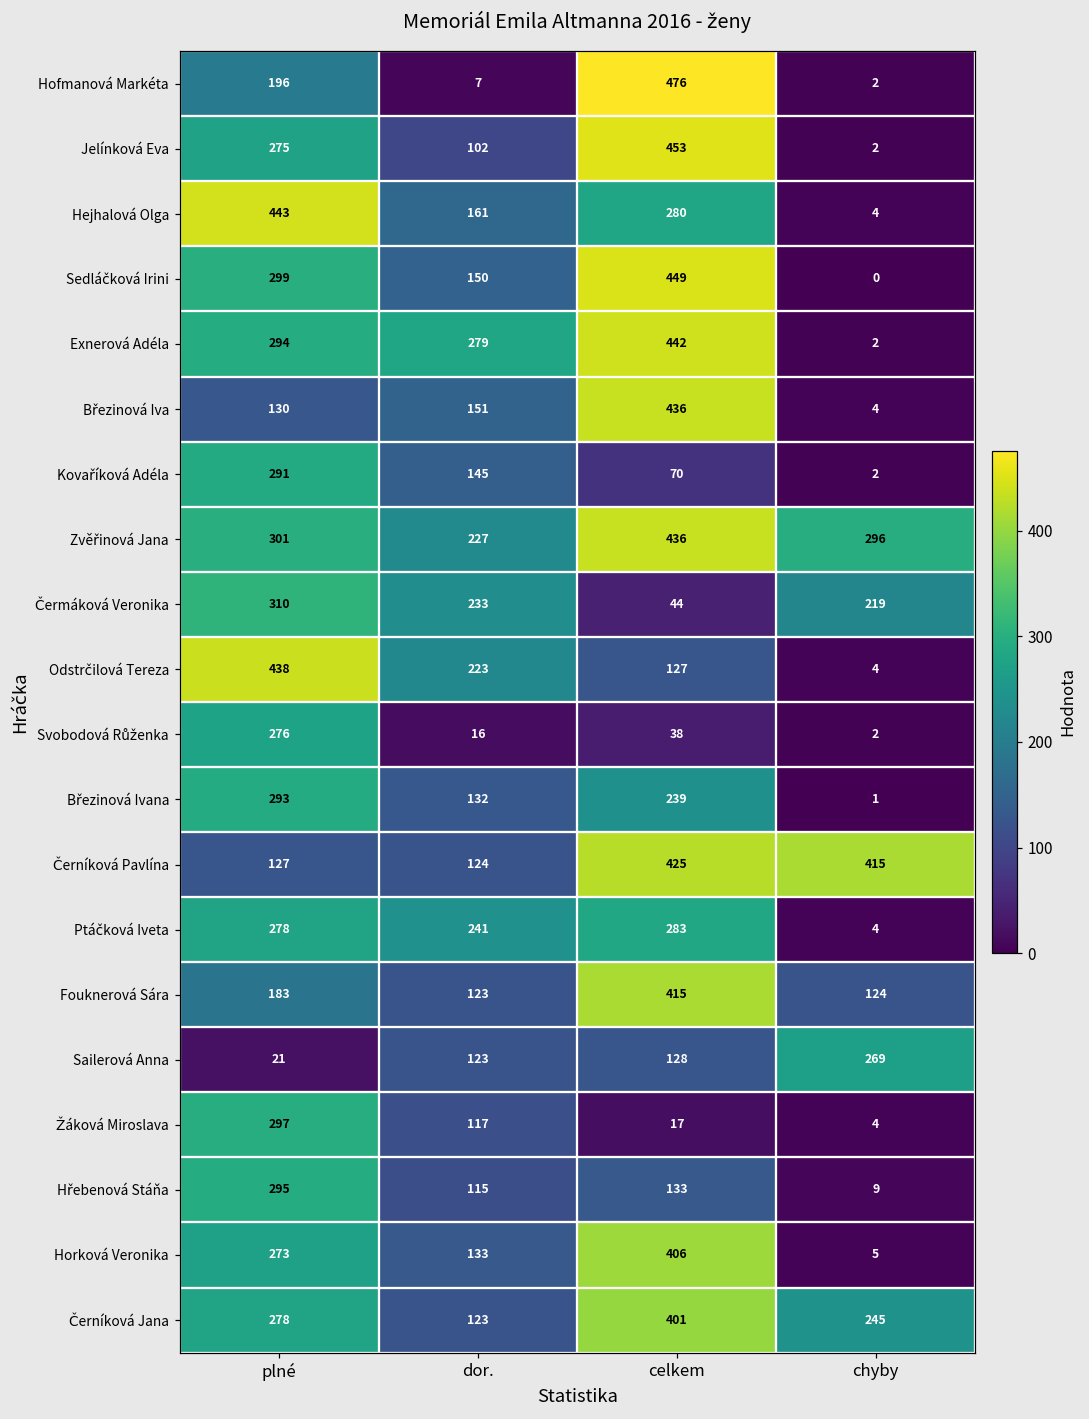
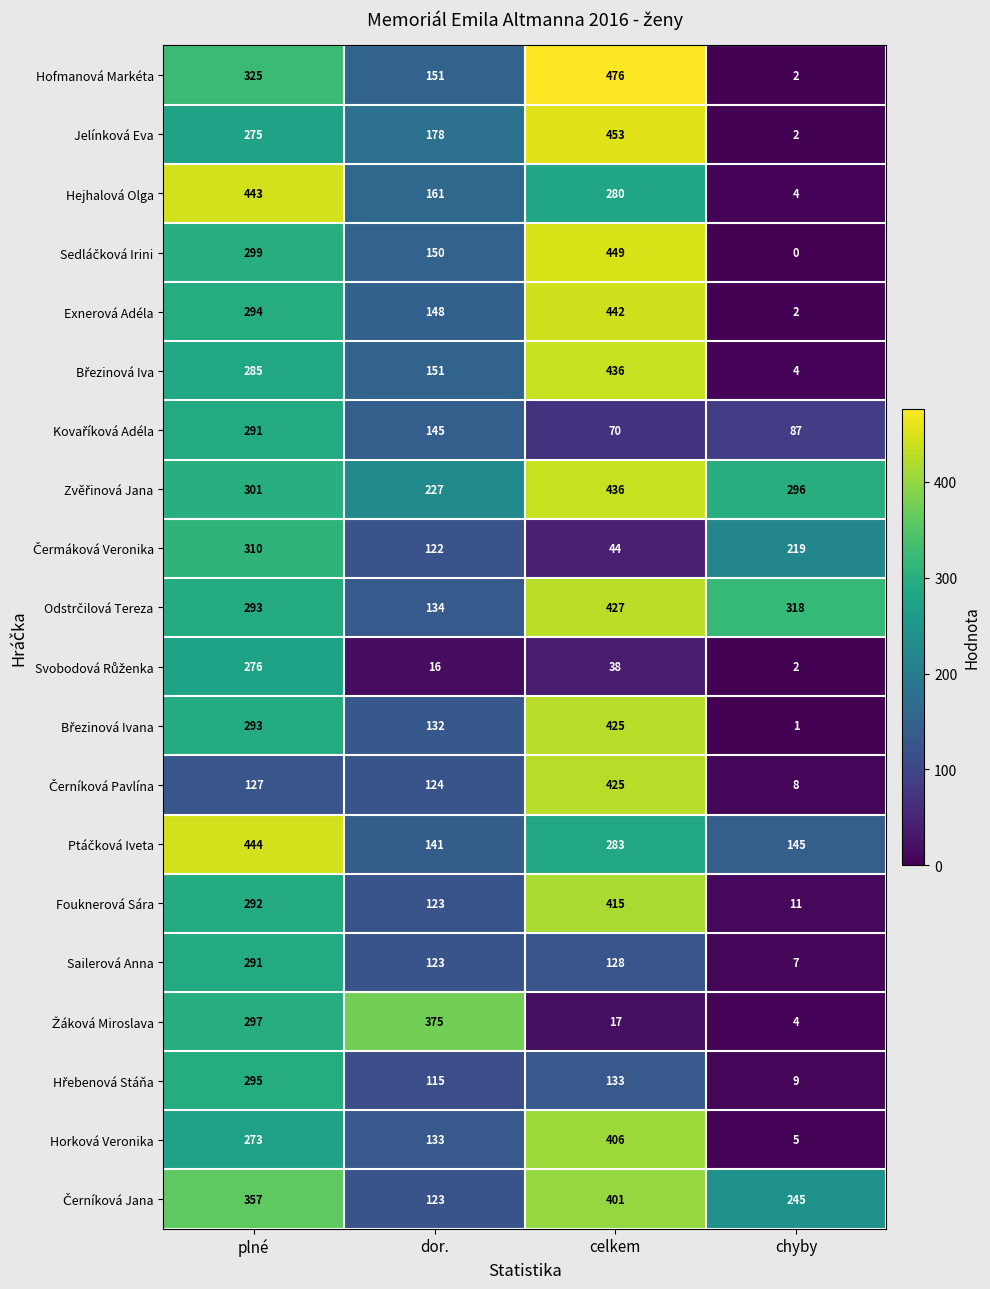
  {
    "Hofmanová Markéta": {
-     "plné": 196,
-     "dor.": 7,
+     "plné": 325,
+     "dor.": 151,
      "celkem": 476,
      "chyby": 2
    },
    "Jelínková Eva": {
      "plné": 275,
-     "dor.": 102,
+     "dor.": 178,
      "celkem": 453,
      "chyby": 2
    },
    "Hejhalová Olga": {
      "plné": 443,
      "dor.": 161,
      "celkem": 280,
      "chyby": 4
    },
    "Sedláčková Irini": {
      "plné": 299,
      "dor.": 150,
      "celkem": 449,
      "chyby": 0
    },
    "Exnerová Adéla": {
      "plné": 294,
-     "dor.": 279,
+     "dor.": 148,
      "celkem": 442,
      "chyby": 2
    },
    "Březinová Iva": {
-     "plné": 130,
+     "plné": 285,
      "dor.": 151,
      "celkem": 436,
      "chyby": 4
    },
    "Kovaříková Adéla": {
      "plné": 291,
      "dor.": 145,
      "celkem": 70,
-     "chyby": 2
+     "chyby": 87
    },
    "Zvěřinová Jana": {
      "plné": 301,
      "dor.": 227,
      "celkem": 436,
      "chyby": 296
    },
    "Čermáková Veronika": {
      "plné": 310,
-     "dor.": 233,
+     "dor.": 122,
      "celkem": 44,
      "chyby": 219
    },
    "Odstrčilová Tereza": {
-     "plné": 438,
-     "dor.": 223,
-     "celkem": 127,
-     "chyby": 4
+     "plné": 293,
+     "dor.": 134,
+     "celkem": 427,
+     "chyby": 318
    },
    "Svobodová Růženka": {
      "plné": 276,
      "dor.": 16,
      "celkem": 38,
      "chyby": 2
    },
    "Březinová Ivana": {
      "plné": 293,
      "dor.": 132,
-     "celkem": 239,
+     "celkem": 425,
      "chyby": 1
    },
    "Černíková Pavlína": {
      "plné": 127,
      "dor.": 124,
      "celkem": 425,
-     "chyby": 415
+     "chyby": 8
    },
    "Ptáčková Iveta": {
-     "plné": 278,
-     "dor.": 241,
+     "plné": 444,
+     "dor.": 141,
      "celkem": 283,
-     "chyby": 4
+     "chyby": 145
    },
    "Fouknerová Sára": {
-     "plné": 183,
+     "plné": 292,
      "dor.": 123,
      "celkem": 415,
-     "chyby": 124
+     "chyby": 11
    },
    "Sailerová Anna": {
-     "plné": 21,
+     "plné": 291,
      "dor.": 123,
      "celkem": 128,
-     "chyby": 269
+     "chyby": 7
    },
    "Žáková Miroslava": {
      "plné": 297,
-     "dor.": 117,
+     "dor.": 375,
      "celkem": 17,
      "chyby": 4
    },
    "Hřebenová Stáňa": {
      "plné": 295,
      "dor.": 115,
      "celkem": 133,
      "chyby": 9
    },
    "Horková Veronika": {
      "plné": 273,
      "dor.": 133,
      "celkem": 406,
      "chyby": 5
    },
    "Černíková Jana": {
-     "plné": 278,
+     "plné": 357,
      "dor.": 123,
      "celkem": 401,
      "chyby": 245
    }
  }
